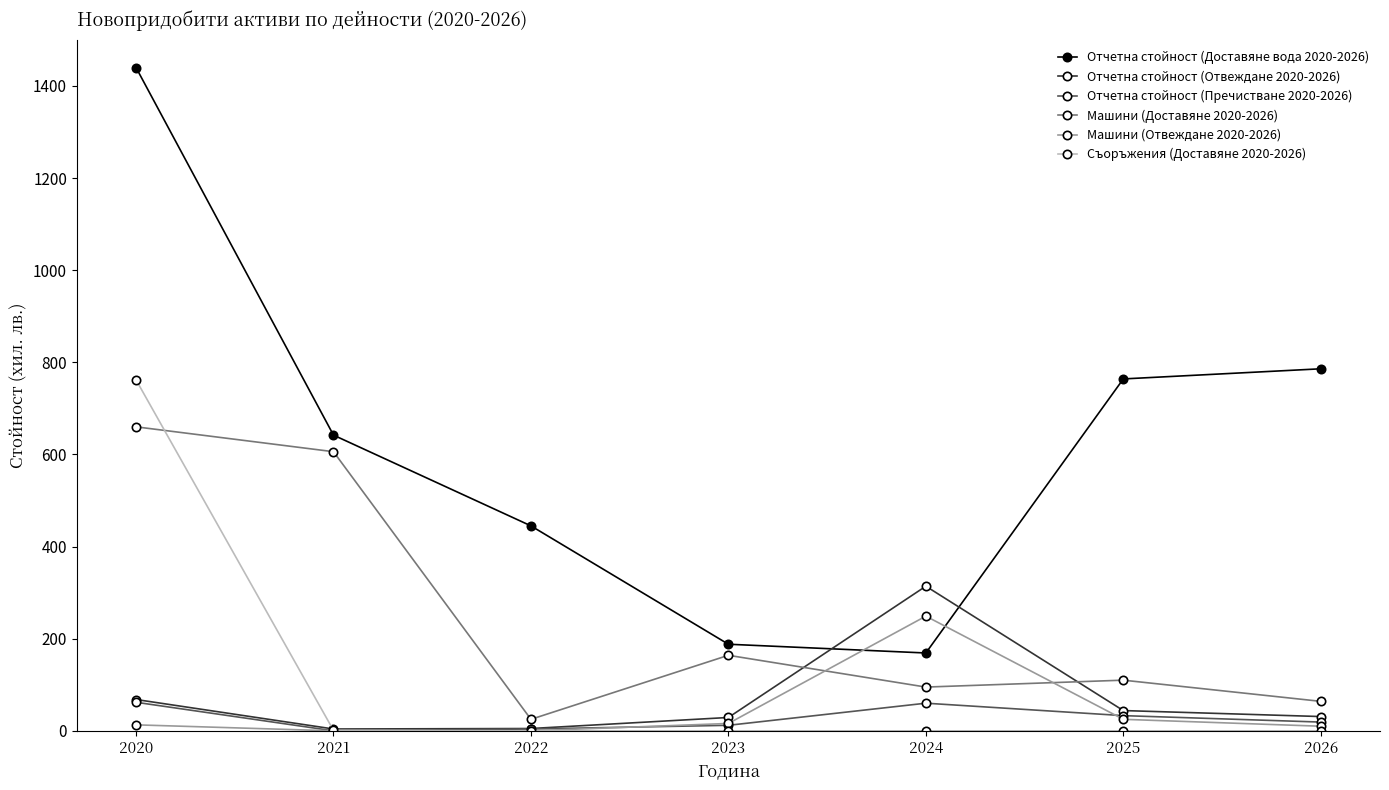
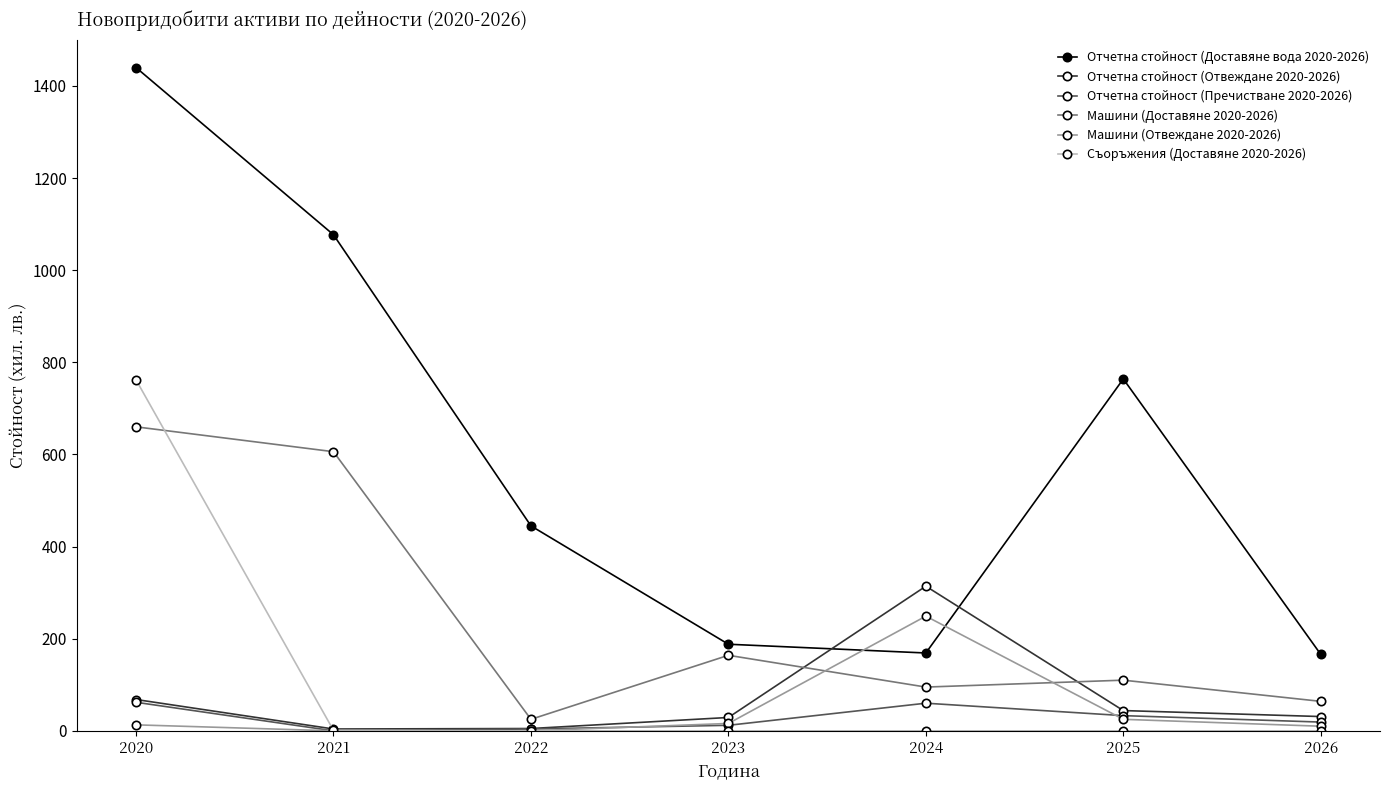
  {
    "Отчетна стойност (Доставяне вода 2020-2026)": {
      "2020": 1440,
-     "2021": 640,
+     "2021": 1080,
      "2022": 450,
      "2023": 190,
      "2024": 170,
      "2025": 760,
-     "2026": 790
+     "2026": 170
    }
  }
